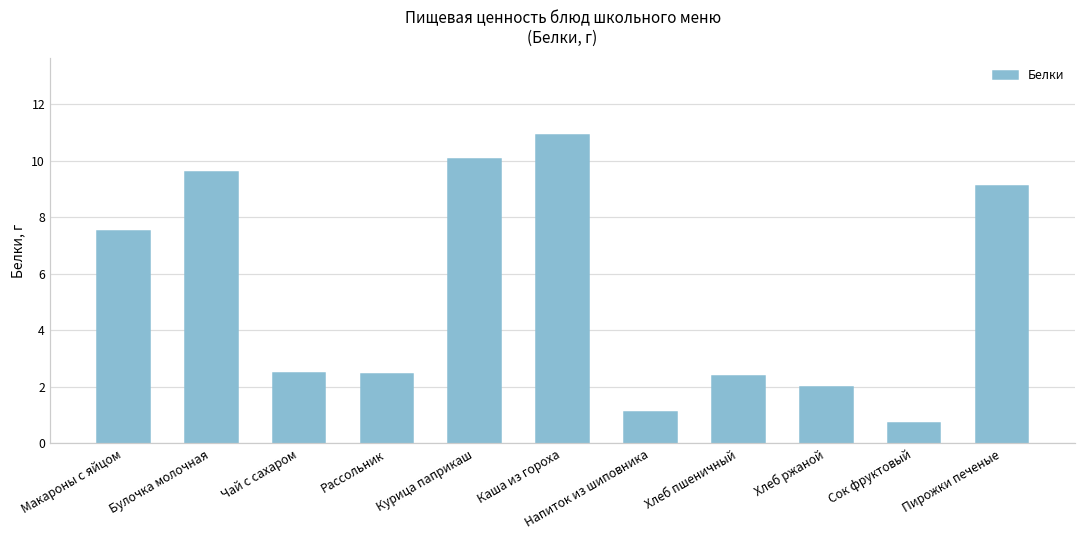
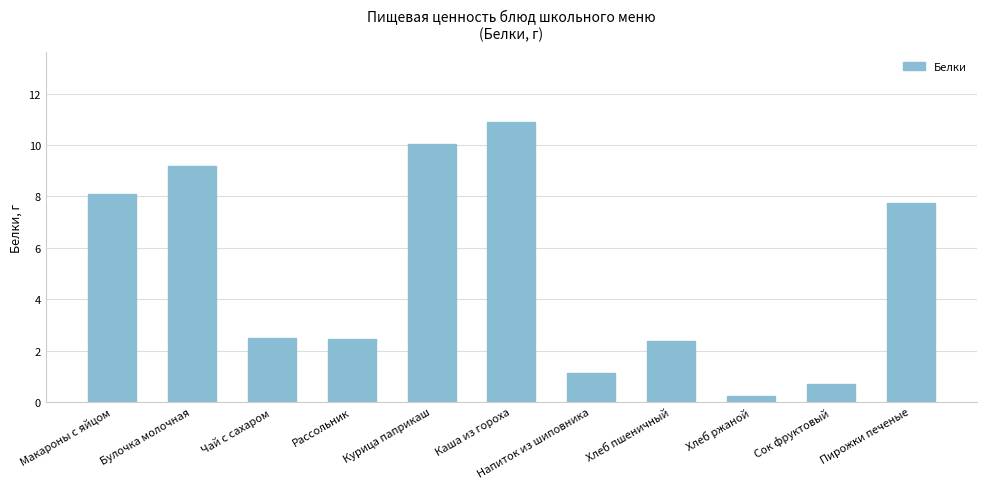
  {
-   "Макароны с яйцом": 7.5,
-   "Булочка молочная": 9.6,
+   "Макароны с яйцом": 8.1,
+   "Булочка молочная": 9.2,
    "Чай с сахаром": 2.5,
    "Рассольник": 2.5,
    "Курица паприкаш": 10.1,
    "Каша из гороха": 10.9,
    "Напиток из шиповника": 1.1,
    "Хлеб пшеничный": 2.4,
-   "Хлеб ржаной": 2.0,
+   "Хлеб ржаной": 0.2,
    "Сок фруктовый": 0.7,
-   "Пирожки печеные": 9.1
+   "Пирожки печеные": 7.8
  }
